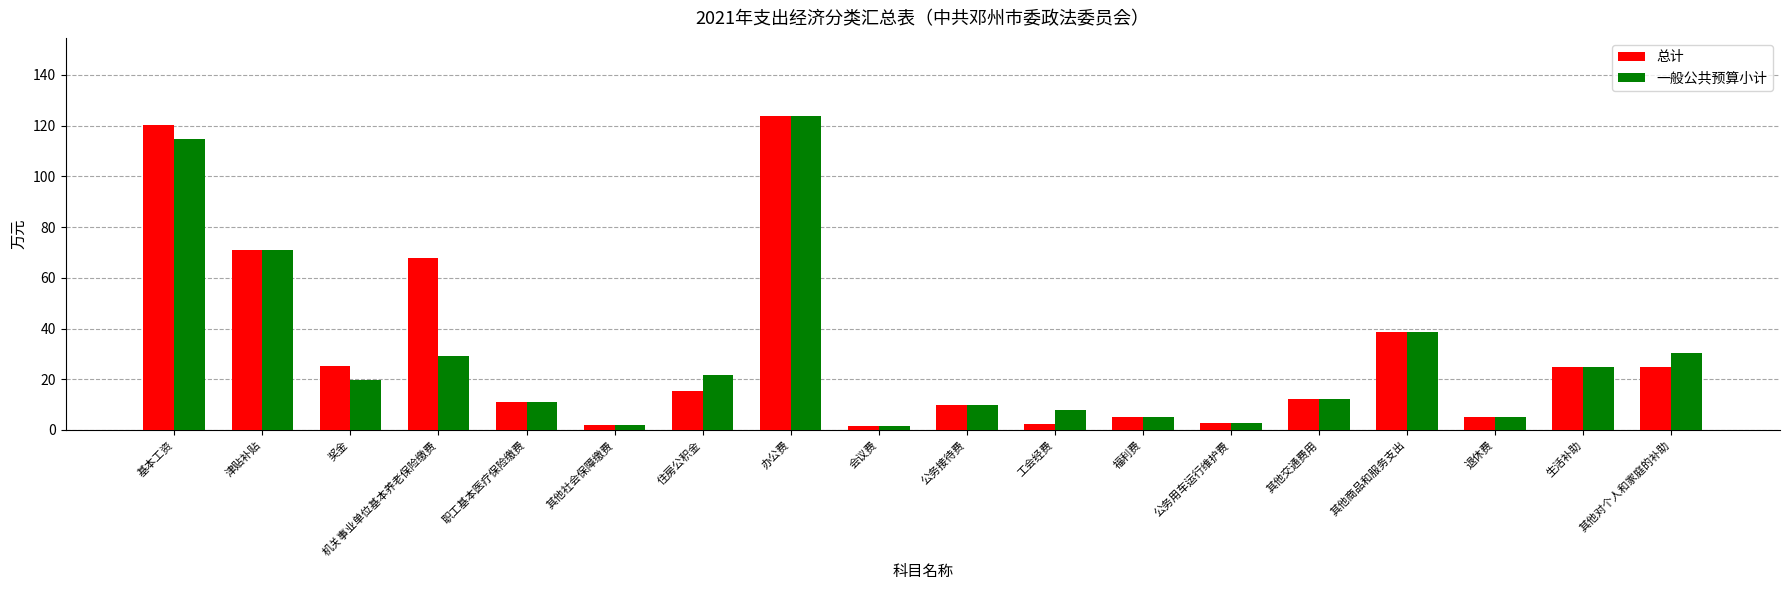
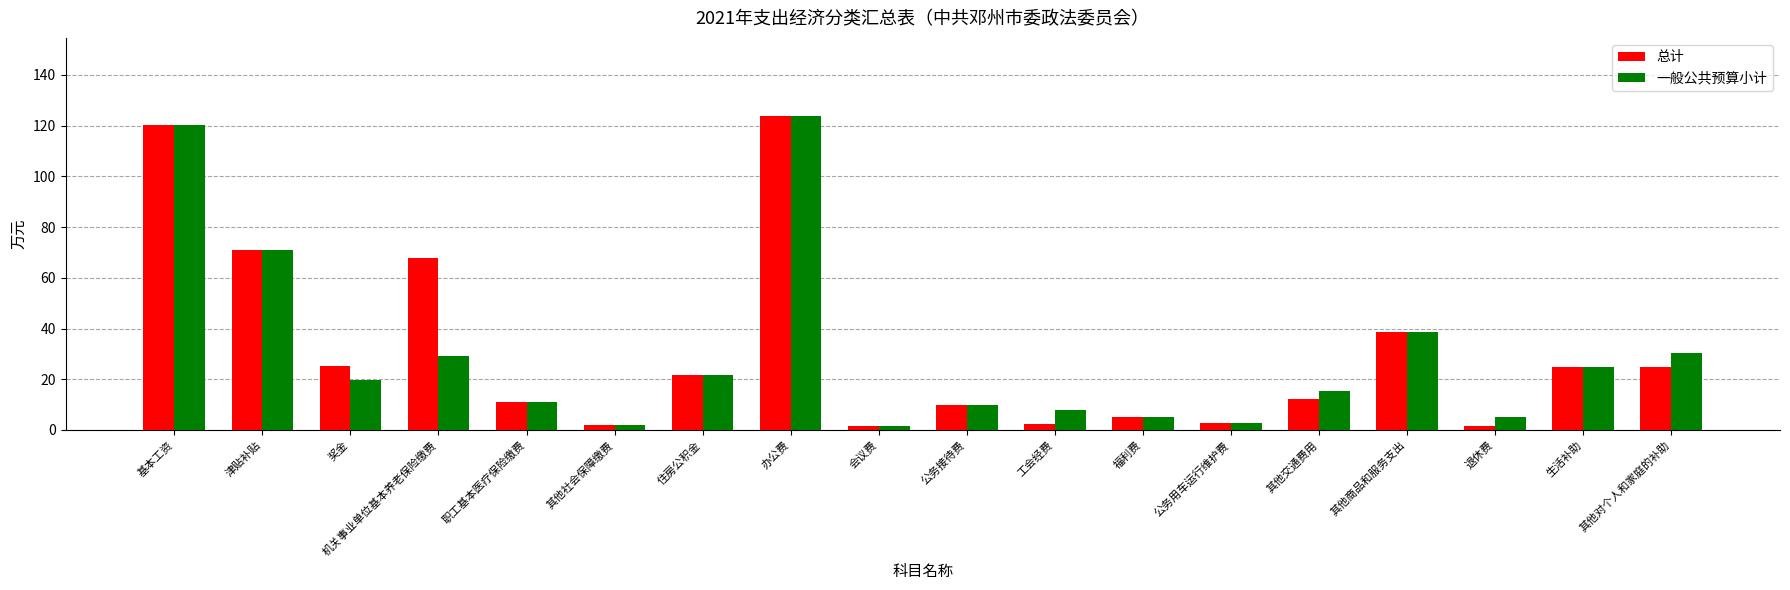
  {
    "总计": {
      "基本工资": 120,
      "津贴补贴": 71,
      "奖金": 25,
      "机关事业单位基本养老保险缴费": 68,
      "职工基本医疗保险缴费": 11,
      "其他社会保障缴费": 2,
-     "住房公积金": 15,
+     "住房公积金": 22,
      "办公费": 124,
      "会议费": 2,
      "公务接待费": 10,
      "工会经费": 2,
      "福利费": 5,
      "公务用车运行维护费": 3,
      "其他交通费用": 12,
      "其他商品和服务支出": 39,
-     "退休费": 5,
+     "退休费": 2,
      "生活补助": 25,
      "其他对个人和家庭的补助": 25
    },
    "一般公共预算小计": {
-     "基本工资": 115,
+     "基本工资": 120,
      "津贴补贴": 71,
      "奖金": 20,
      "机关事业单位基本养老保险缴费": 29,
      "职工基本医疗保险缴费": 11,
      "其他社会保障缴费": 2,
      "住房公积金": 22,
      "办公费": 124,
      "会议费": 2,
      "公务接待费": 10,
      "工会经费": 8,
      "福利费": 5,
      "公务用车运行维护费": 3,
-     "其他交通费用": 12,
+     "其他交通费用": 16,
      "其他商品和服务支出": 39,
      "退休费": 5,
      "生活补助": 25,
      "其他对个人和家庭的补助": 30
    }
  }
